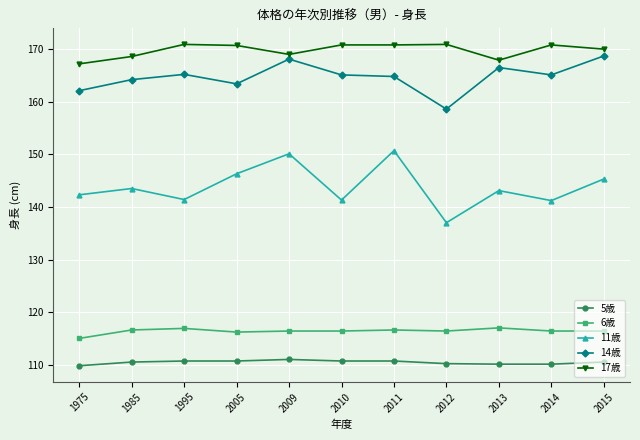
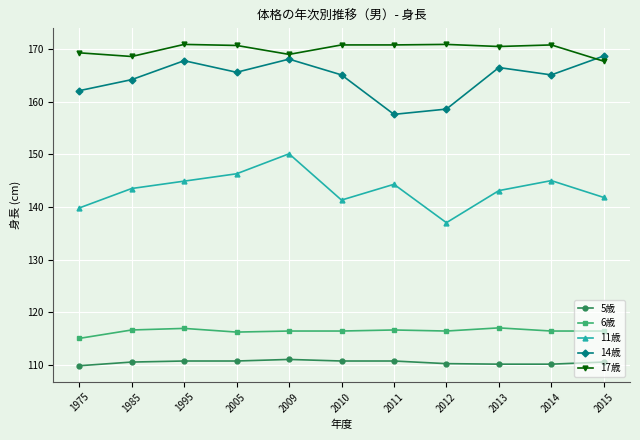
  {
    "11歳": {
-     "1975": 142,
+     "1975": 140,
      "1985": 144,
-     "1995": 141,
+     "1995": 145,
      "2005": 146,
      "2009": 150,
      "2010": 141,
-     "2011": 151,
+     "2011": 144,
      "2012": 137,
      "2013": 143,
-     "2014": 141,
-     "2015": 145
+     "2014": 145,
+     "2015": 142
    },
    "14歳": {
      "1975": 162,
      "1985": 164,
-     "1995": 165,
-     "2005": 163,
+     "1995": 168,
+     "2005": 166,
      "2009": 168,
      "2010": 165,
-     "2011": 165,
+     "2011": 158,
      "2012": 159,
      "2013": 167,
      "2014": 165,
      "2015": 169
    },
    "17歳": {
-     "1975": 167,
+     "1975": 169,
      "1985": 169,
      "1995": 171,
      "2005": 171,
      "2009": 169,
      "2010": 171,
      "2011": 171,
      "2012": 171,
-     "2013": 168,
+     "2013": 171,
      "2014": 171,
-     "2015": 170
+     "2015": 168
    }
  }
